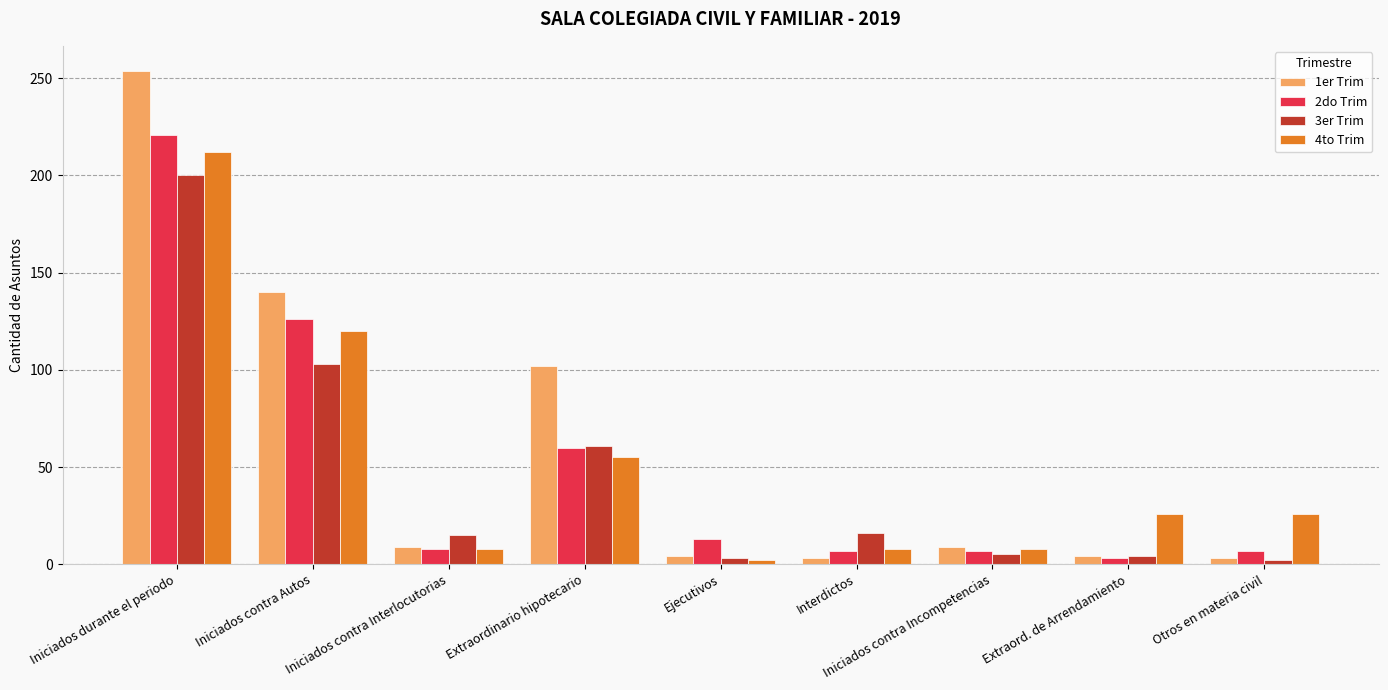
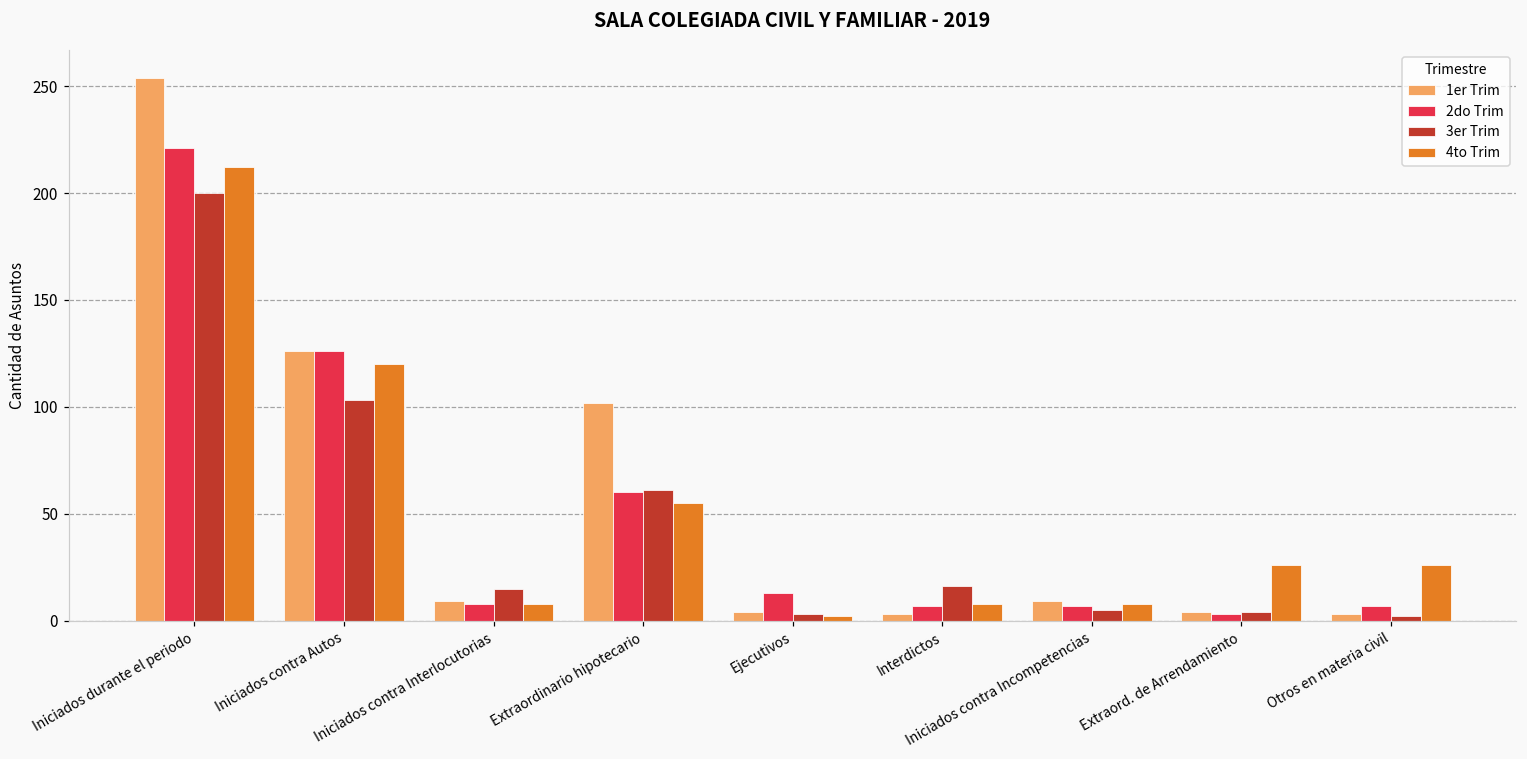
  {
    "1er Trim": {
      "Iniciados durante el periodo": 254,
-     "Iniciados contra Autos": 140,
+     "Iniciados contra Autos": 126,
      "Iniciados contra Interlocutorias": 9,
      "Extraordinario hipotecario": 102,
      "Ejecutivos": 4,
      "Interdictos": 3,
      "Iniciados contra Incompetencias": 9,
      "Extraord. de Arrendamiento": 4,
      "Otros en materia civil": 3
    },
    "4to Trim": {
      "Iniciados durante el periodo": 212,
      "Iniciados contra Autos": 120,
      "Iniciados contra Interlocutorias": 8,
      "Extraordinario hipotecario": 55,
      "Ejecutivos": 2,
      "Interdictos": 8,
      "Iniciados contra Incompetencias": 8,
      "Extraord. de Arrendamiento": 26,
      "Otros en materia civil": 26
    }
  }
